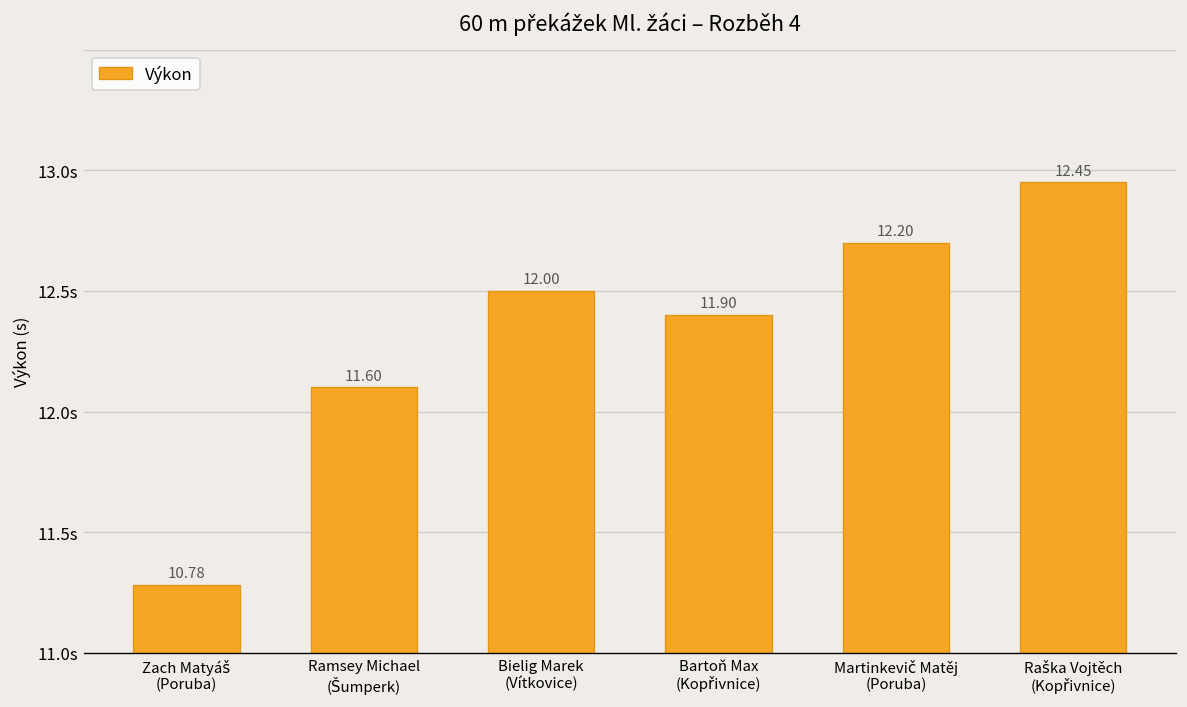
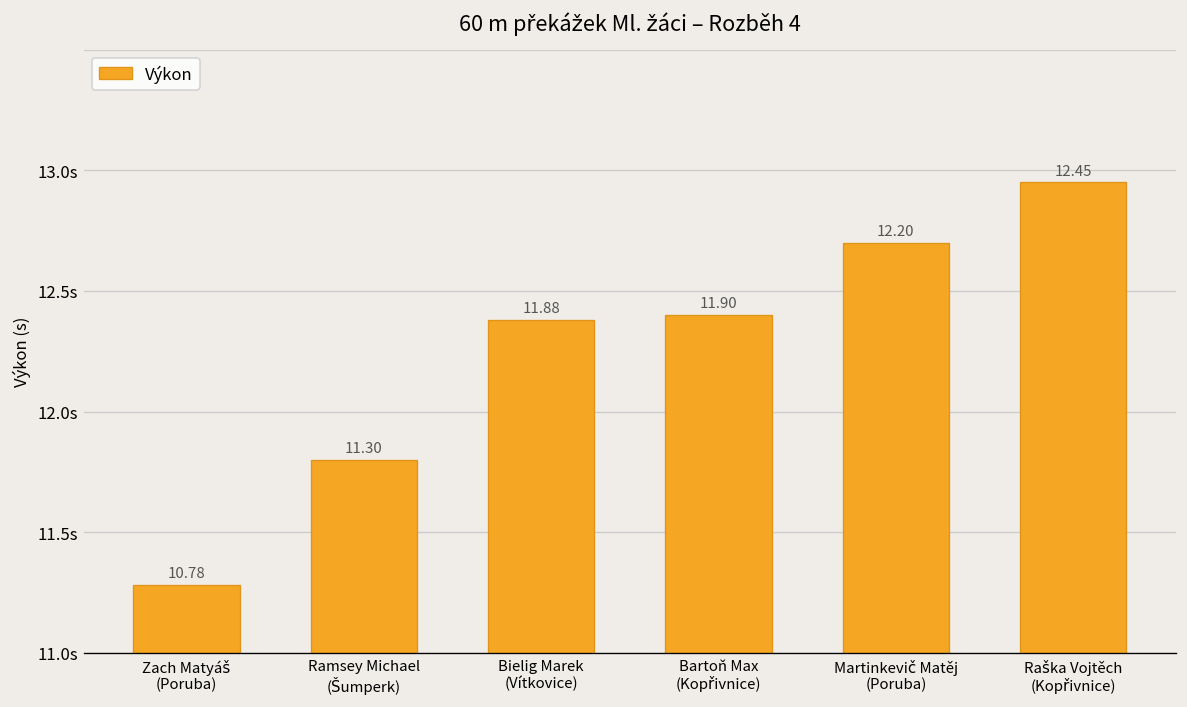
  {
    "Zach Matyáš (Poruba)": 10.78,
-   "Ramsey Michael (Šumperk)": 11.60,
-   "Bielig Marek (Vítkovice)": 12.00,
+   "Ramsey Michael (Šumperk)": 11.30,
+   "Bielig Marek (Vítkovice)": 11.88,
    "Bartoň Max (Kopřivnice)": 11.90,
    "Martinkevič Matěj (Poruba)": 12.20,
    "Raška Vojtěch (Kopřivnice)": 12.45
  }
